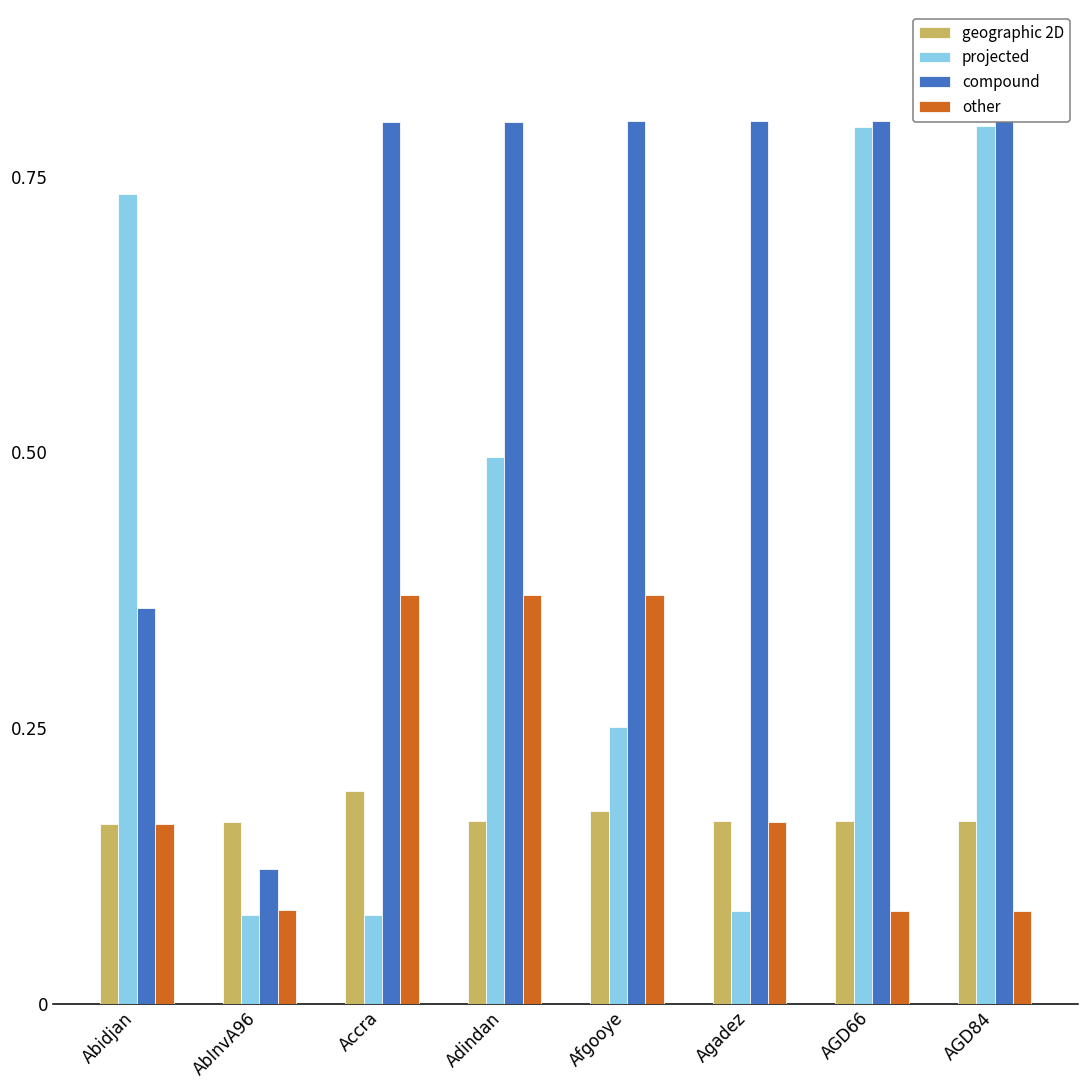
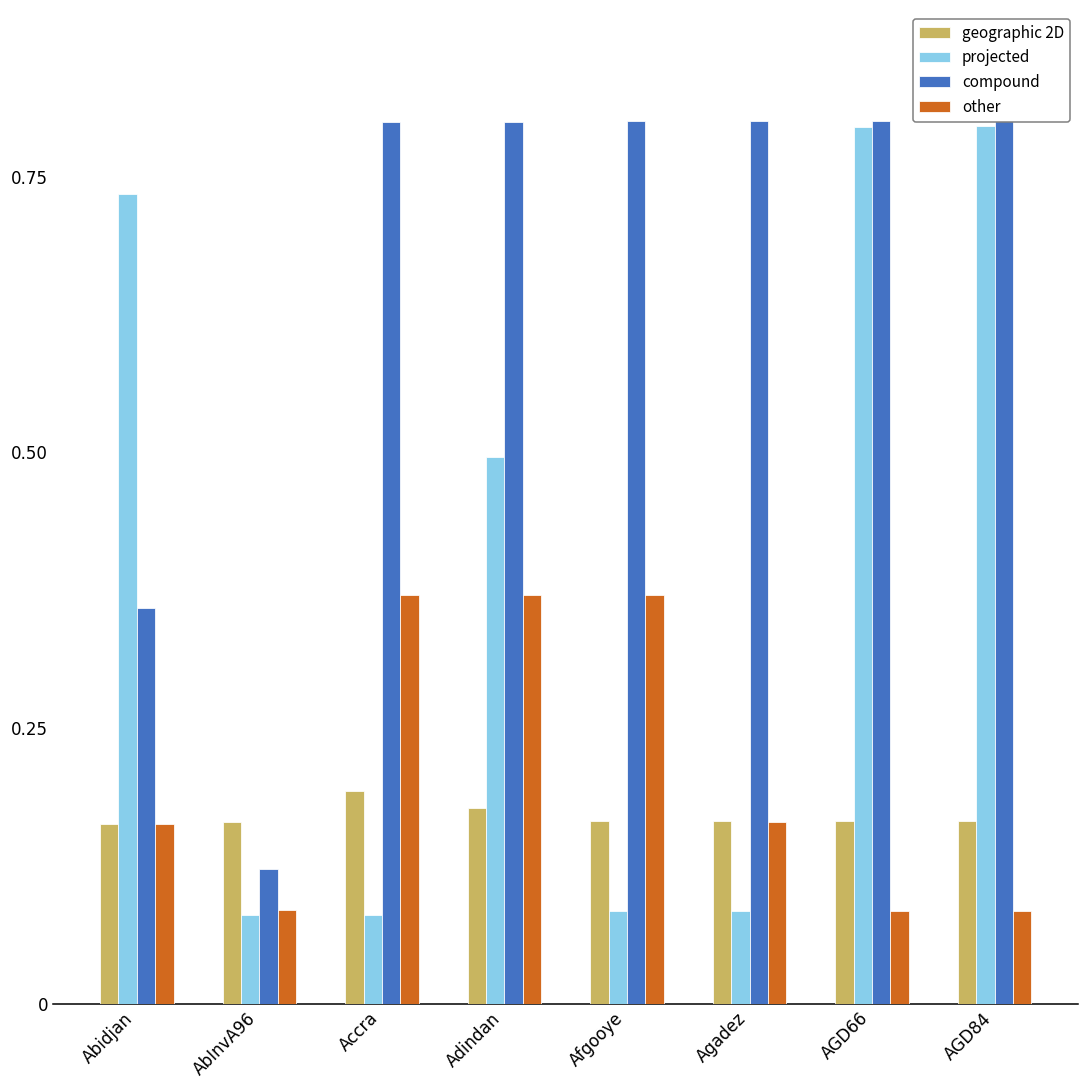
  {
    "geographic 2D": {
      "Abidjan": 0.164,
      "AbInvA96": 0.165,
      "Accra": 0.193,
-     "Adindan": 0.166,
-     "Afgooye": 0.175,
+     "Adindan": 0.178,
+     "Afgooye": 0.166,
      "Agadez": 0.166,
      "AGD66": 0.166,
      "AGD84": 0.166
    },
    "projected": {
      "Abidjan": 0.734,
      "AbInvA96": 0.081,
      "Accra": 0.081,
      "Adindan": 0.496,
-     "Afgooye": 0.251,
+     "Afgooye": 0.084,
      "Agadez": 0.084,
      "AGD66": 0.795,
      "AGD84": 0.795
    },
    "compound": {
      "Abidjan": 0.359,
      "AbInvA96": 0.123,
      "Accra": 0.800,
      "Adindan": 0.800,
      "Afgooye": 0.800,
      "Agadez": 0.800,
      "AGD66": 0.800,
      "AGD84": 0.800
    },
    "other": {
      "Abidjan": 0.164,
      "AbInvA96": 0.086,
      "Accra": 0.371,
      "Adindan": 0.371,
      "Afgooye": 0.371,
      "Agadez": 0.165,
      "AGD66": 0.084,
      "AGD84": 0.084
    }
  }
